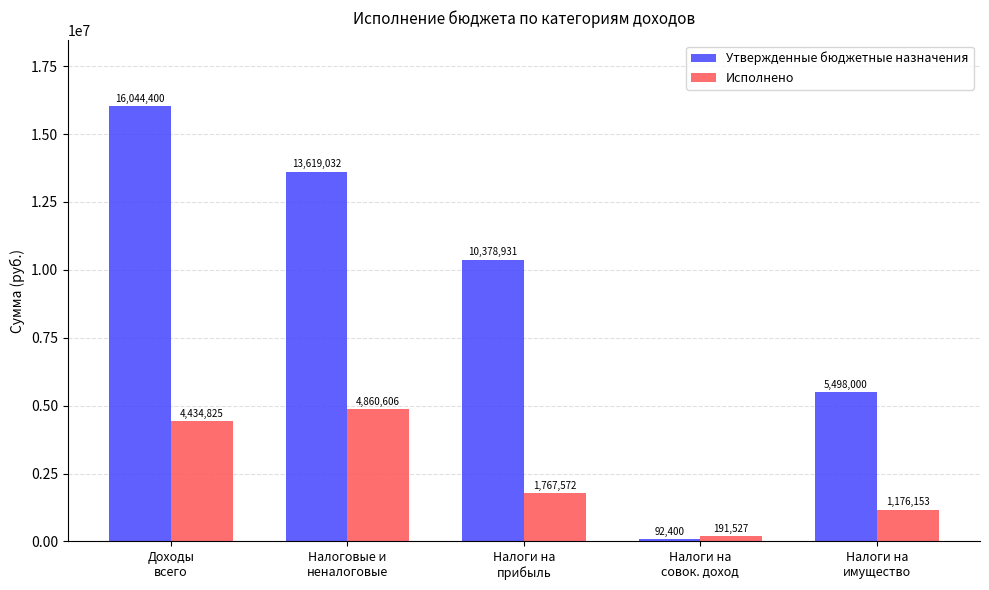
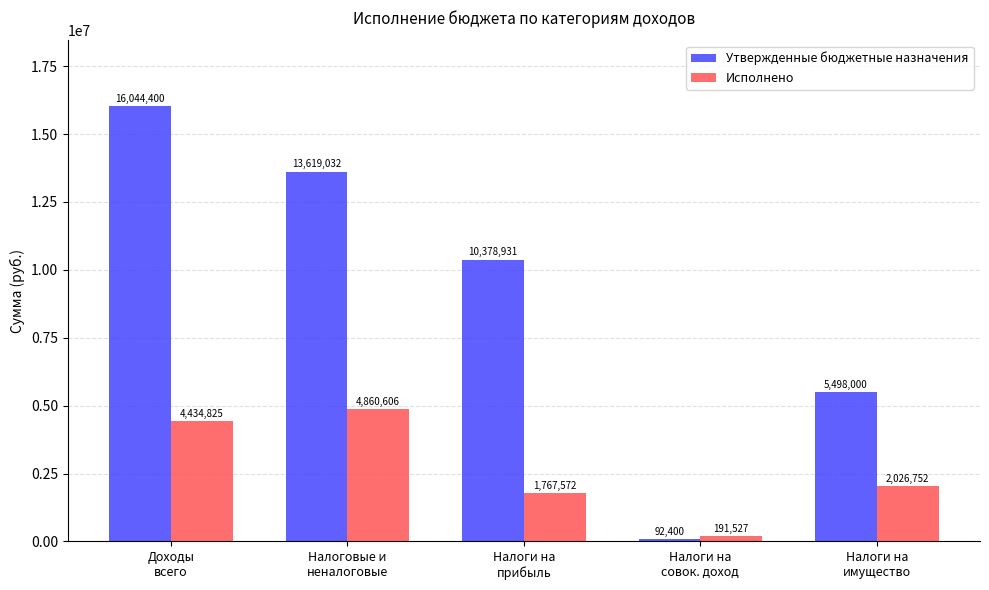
  {
    "Утвержденные бюджетные назначения": {
      "Доходы всего": "16,044,400",
      "Налоговые и неналоговые": "13,619,032",
      "Налоги на прибыль": "10,378,931",
      "Налоги на совок. доход": "92,400",
      "Налоги на имущество": "5,498,000"
    },
    "Исполнено": {
      "Доходы всего": "4,434,825",
      "Налоговые и неналоговые": "4,860,606",
      "Налоги на прибыль": "1,767,572",
      "Налоги на совок. доход": "191,527",
-     "Налоги на имущество": "1,176,153"
+     "Налоги на имущество": "2,026,752"
    }
  }
